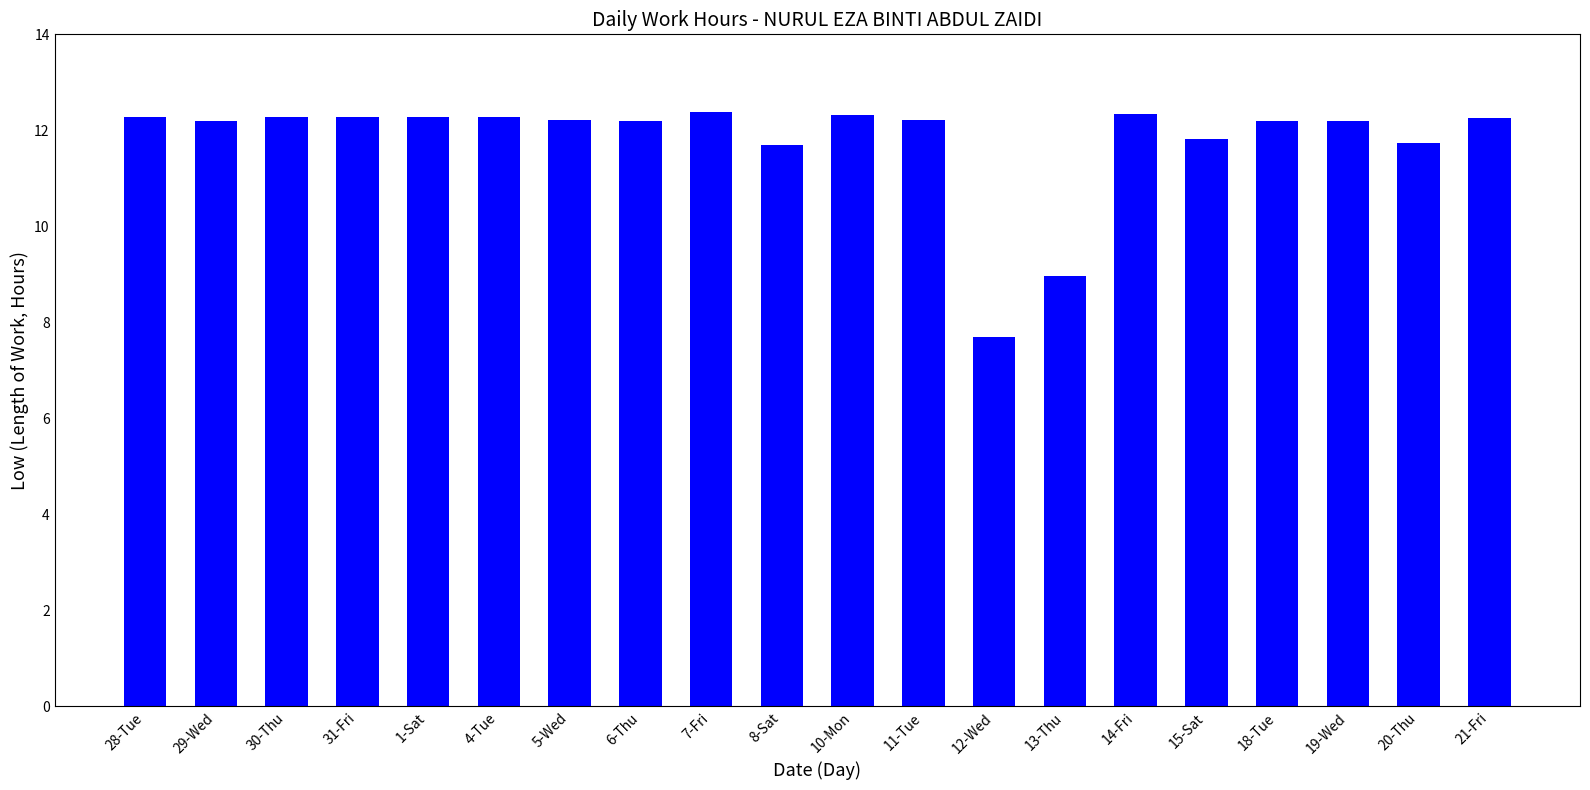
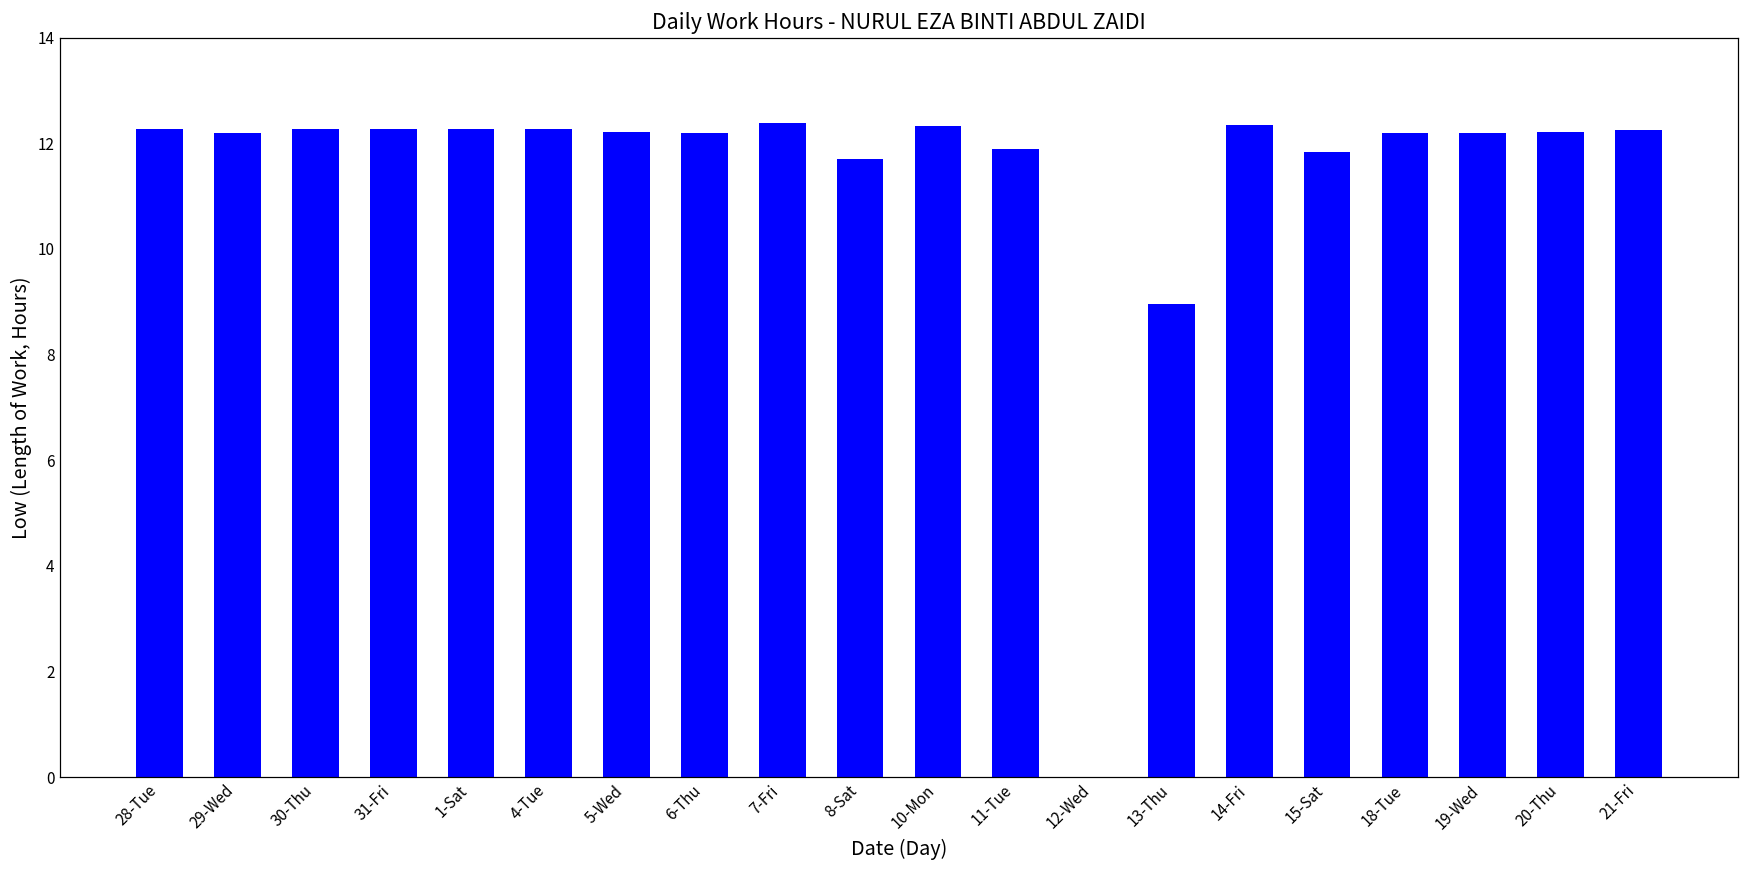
  {
    "28-Tue": 12.3,
    "29-Wed": 12.2,
    "30-Thu": 12.3,
    "31-Fri": 12.3,
    "1-Sat": 12.3,
    "4-Tue": 12.3,
    "5-Wed": 12.2,
    "6-Thu": 12.2,
    "7-Fri": 12.4,
    "8-Sat": 11.7,
    "10-Mon": 12.3,
-   "11-Tue": 12.2,
-   "12-Wed": 7.7,
+   "11-Tue": 11.9,
+   "12-Wed": 0.0,
    "13-Thu": 9.0,
    "14-Fri": 12.4,
    "15-Sat": 11.8,
    "18-Tue": 12.2,
    "19-Wed": 12.2,
-   "20-Thu": 11.7,
+   "20-Thu": 12.2,
    "21-Fri": 12.3
  }
